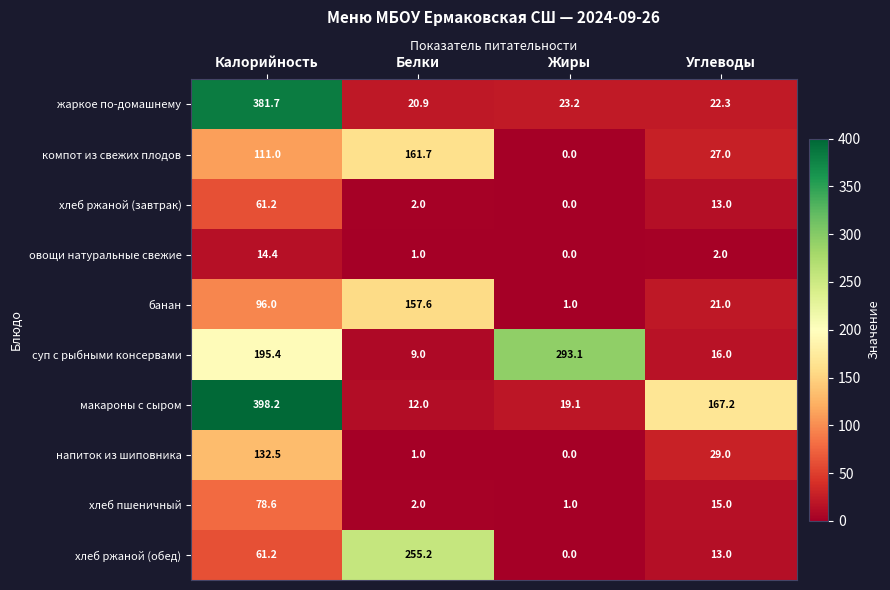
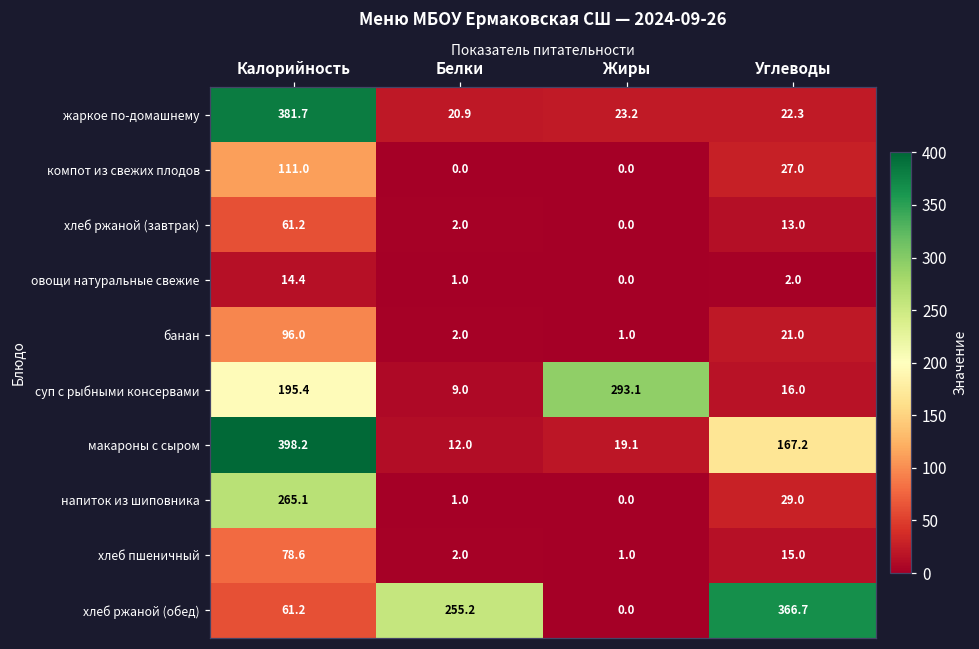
  {
    "жаркое по-домашнему": {
      "Калорийность": 381.7,
      "Белки": 20.9,
      "Жиры": 23.2,
      "Углеводы": 22.3
    },
    "компот из свежих плодов": {
      "Калорийность": 111.0,
-     "Белки": 161.7,
+     "Белки": 0.0,
      "Жиры": 0.0,
      "Углеводы": 27.0
    },
    "хлеб ржаной (завтрак)": {
      "Калорийность": 61.2,
      "Белки": 2.0,
      "Жиры": 0.0,
      "Углеводы": 13.0
    },
    "овощи натуральные свежие": {
      "Калорийность": 14.4,
      "Белки": 1.0,
      "Жиры": 0.0,
      "Углеводы": 2.0
    },
    "банан": {
      "Калорийность": 96.0,
-     "Белки": 157.6,
+     "Белки": 2.0,
      "Жиры": 1.0,
      "Углеводы": 21.0
    },
    "суп с рыбными консервами": {
      "Калорийность": 195.4,
      "Белки": 9.0,
      "Жиры": 293.1,
      "Углеводы": 16.0
    },
    "макароны с сыром": {
      "Калорийность": 398.2,
      "Белки": 12.0,
      "Жиры": 19.1,
      "Углеводы": 167.2
    },
    "напиток из шиповника": {
-     "Калорийность": 132.5,
+     "Калорийность": 265.1,
      "Белки": 1.0,
      "Жиры": 0.0,
      "Углеводы": 29.0
    },
    "хлеб пшеничный": {
      "Калорийность": 78.6,
      "Белки": 2.0,
      "Жиры": 1.0,
      "Углеводы": 15.0
    },
    "хлеб ржаной (обед)": {
      "Калорийность": 61.2,
      "Белки": 255.2,
      "Жиры": 0.0,
-     "Углеводы": 13.0
+     "Углеводы": 366.7
    }
  }
